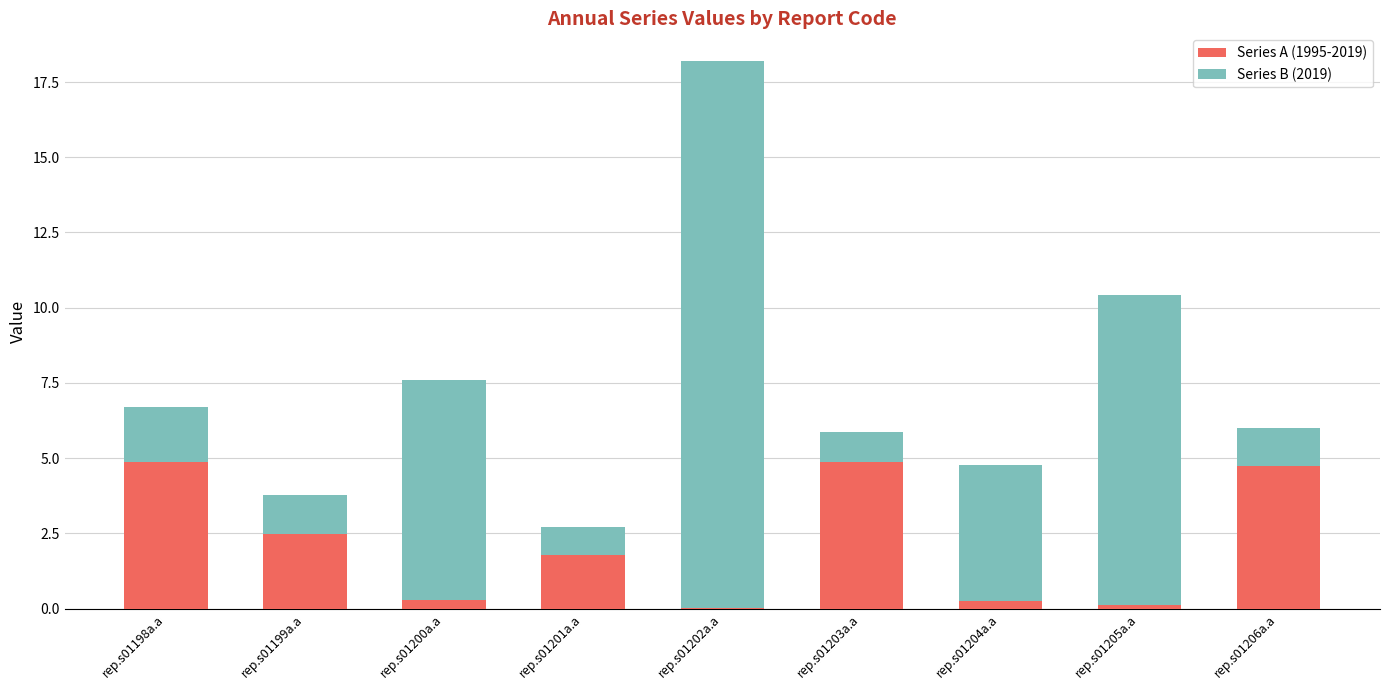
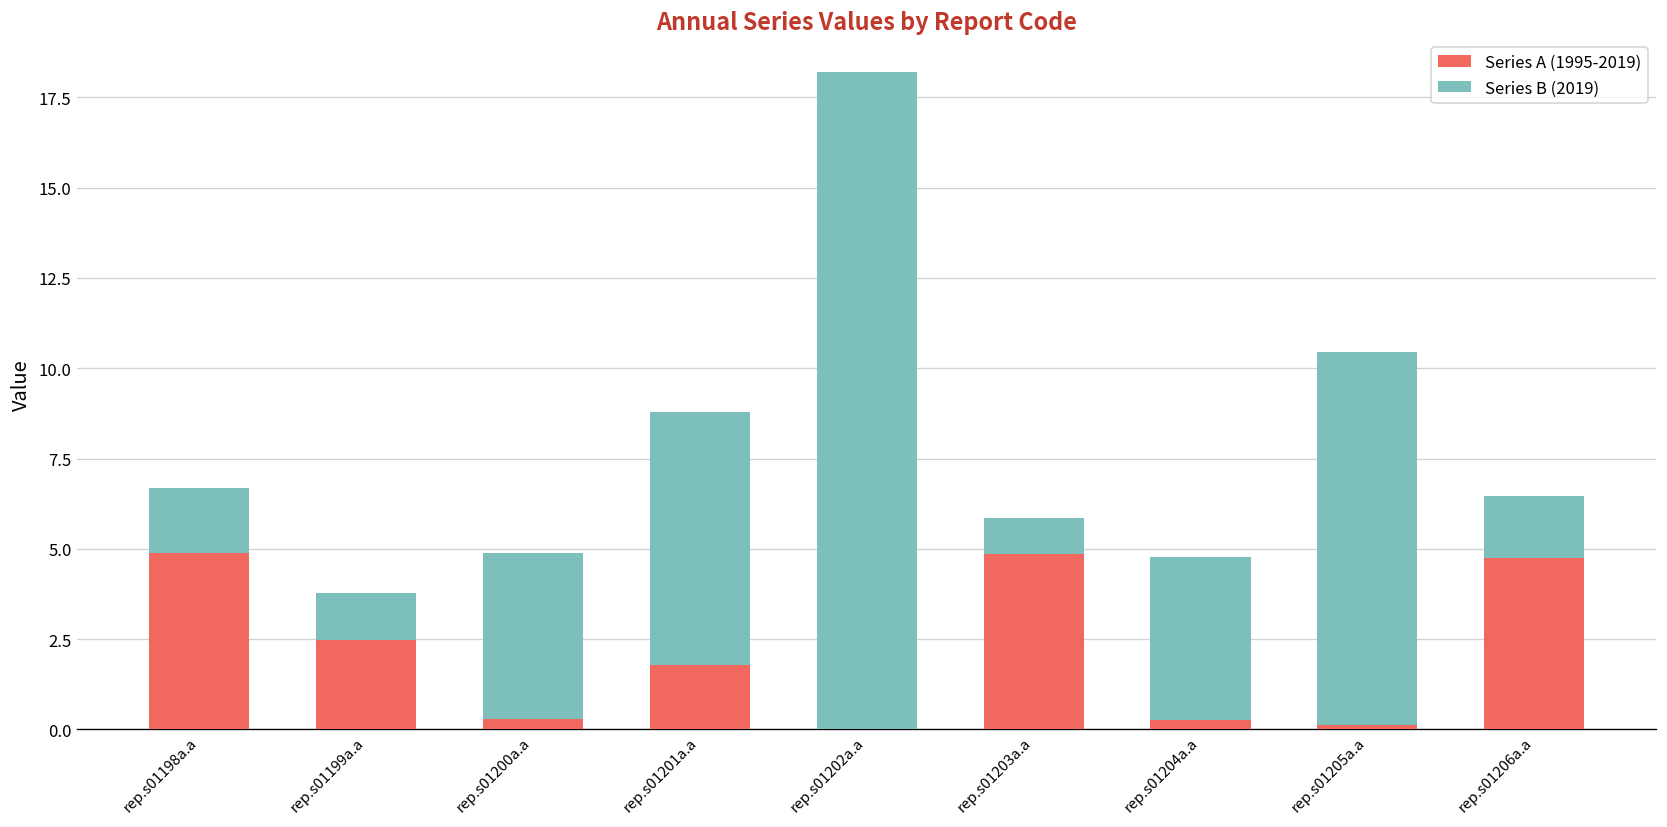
  {
    "Series A (1995-2019)": {
      "rep.s01198a.a": 4.9,
      "rep.s01199a.a": 2.5,
      "rep.s01200a.a": 0.3,
      "rep.s01201a.a": 1.8,
      "rep.s01203a.a": 4.9,
      "rep.s01204a.a": 0.2,
      "rep.s01205a.a": 0.1,
      "rep.s01206a.a": 4.8
    },
    "Series B (2019)": {
      "rep.s01198a.a": 1.8,
      "rep.s01199a.a": 1.3,
-     "rep.s01200a.a": 7.3,
-     "rep.s01201a.a": 0.9,
+     "rep.s01200a.a": 4.6,
+     "rep.s01201a.a": 7.0,
      "rep.s01202a.a": 18.2,
      "rep.s01203a.a": 1.0,
      "rep.s01204a.a": 4.5,
      "rep.s01205a.a": 10.3,
-     "rep.s01206a.a": 1.3
+     "rep.s01206a.a": 1.7
    }
  }
